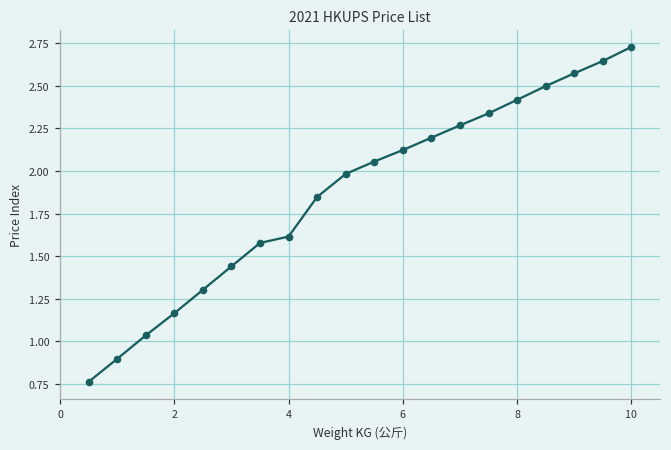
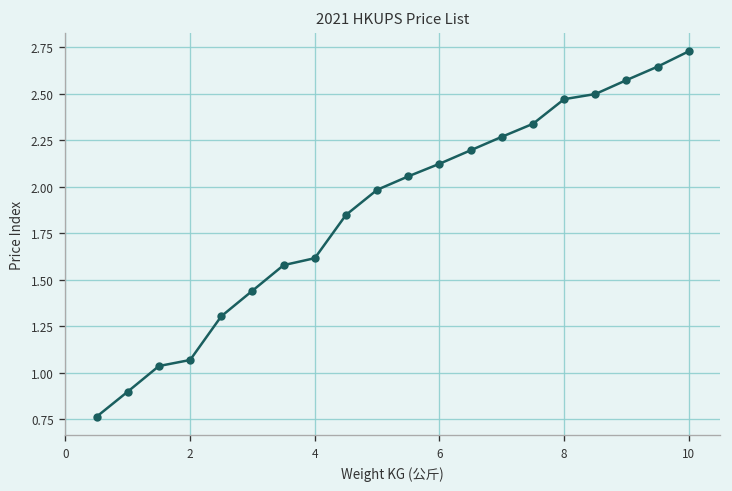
  {
-   "2": 1.17,
+   "2": 1.07,
    "4": 1.62,
    "6": 2.12,
-   "8": 2.42,
+   "8": 2.47,
    "10": 2.73
  }
